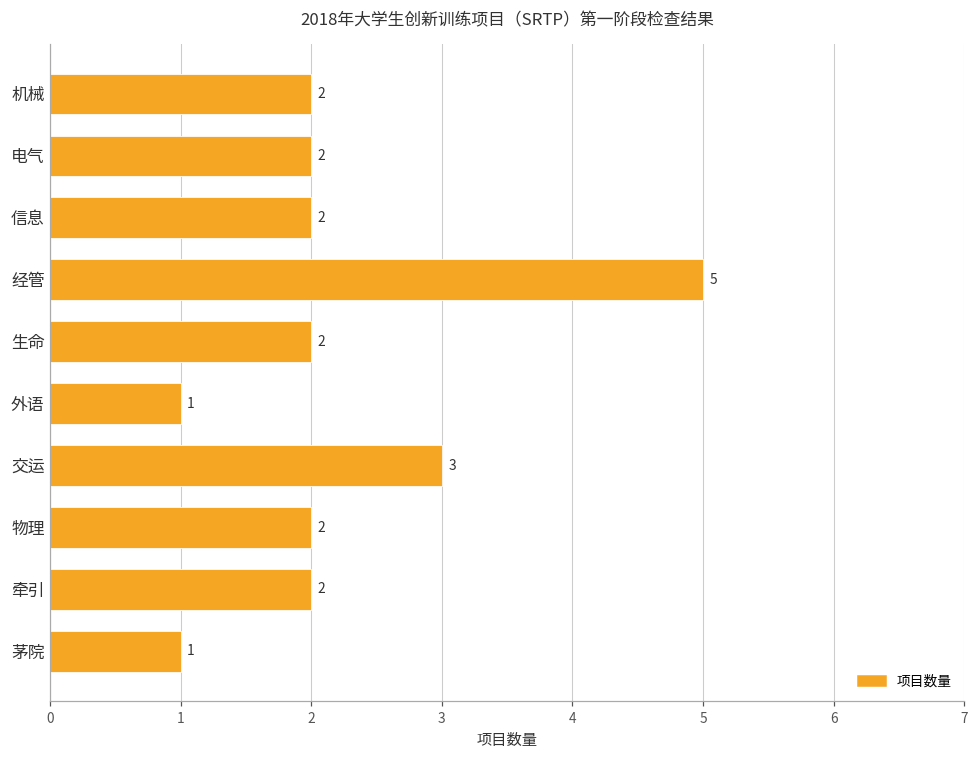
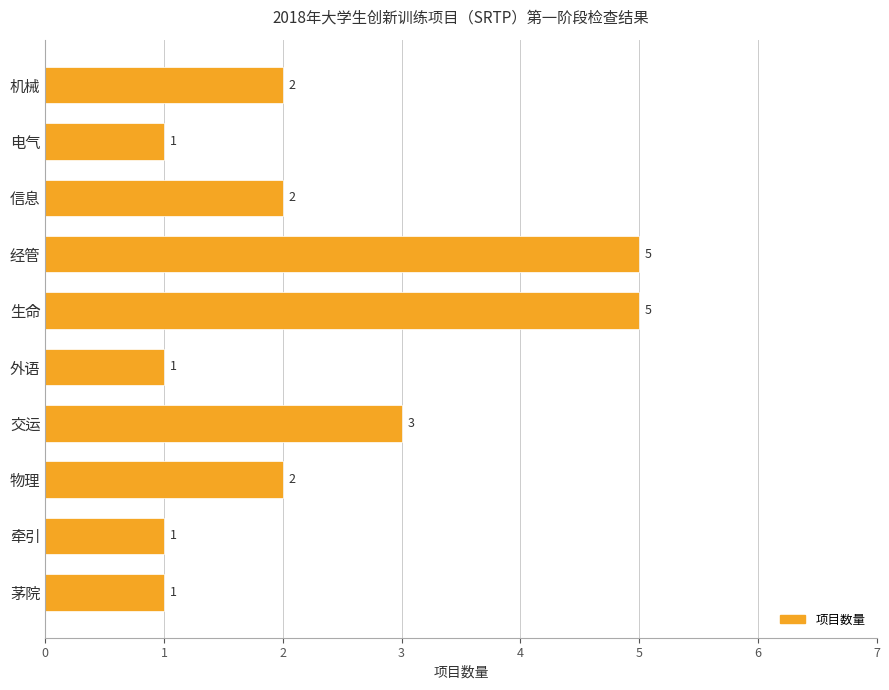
  {
    "机械": 2,
-   "电气": 2,
+   "电气": 1,
    "信息": 2,
    "经管": 5,
-   "生命": 2,
+   "生命": 5,
    "外语": 1,
    "交运": 3,
    "物理": 2,
-   "牵引": 2,
+   "牵引": 1,
    "茅院": 1
  }
